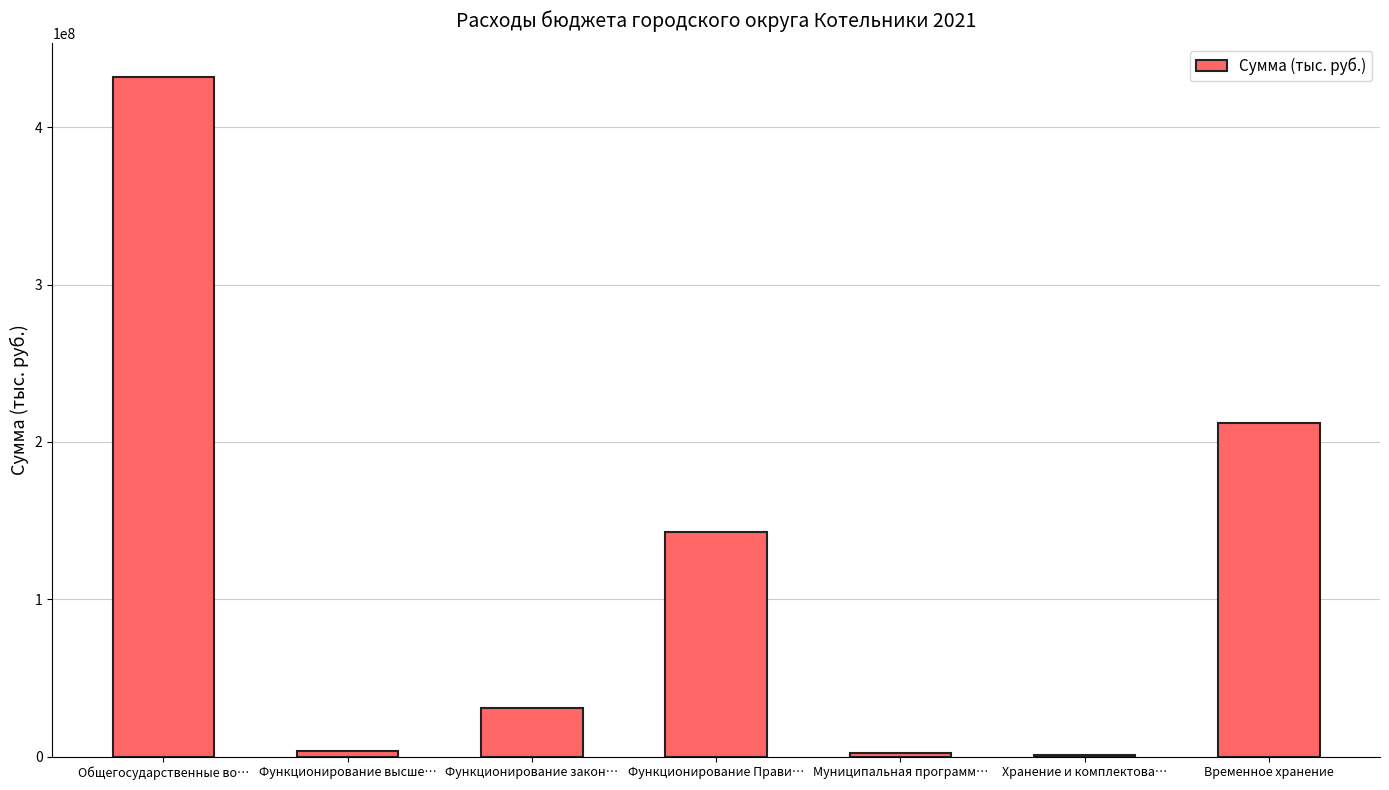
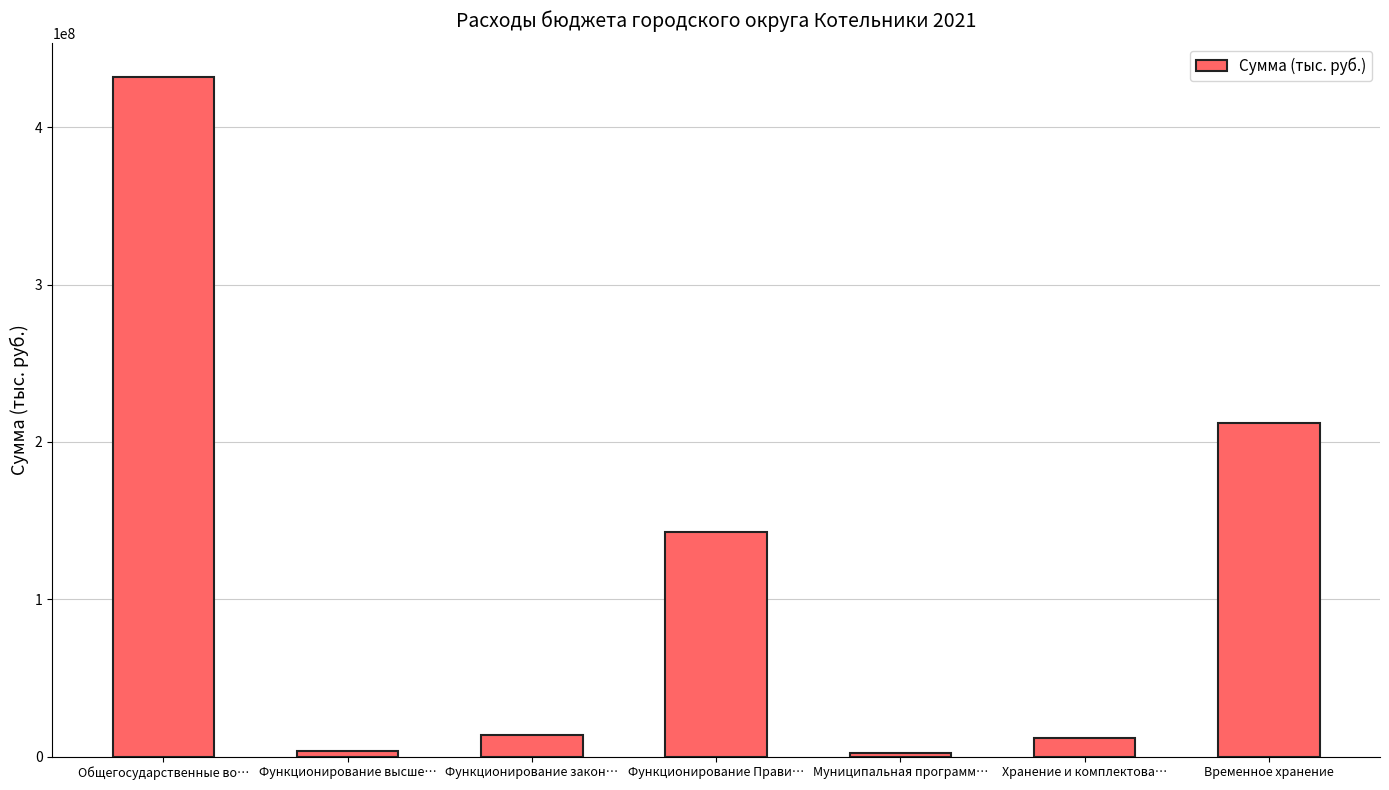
  {
    "Общегосударственные во…": 432000000,
    "Функционирование высше…": 3000000,
-   "Функционирование закон…": 31000000,
+   "Функционирование закон…": 14000000,
    "Функционирование Прави…": 143000000,
    "Муниципальная программ…": 2000000,
-   "Хранение и комплектова…": 1000000,
+   "Хранение и комплектова…": 12000000,
    "Временное хранение": 212000000
  }
